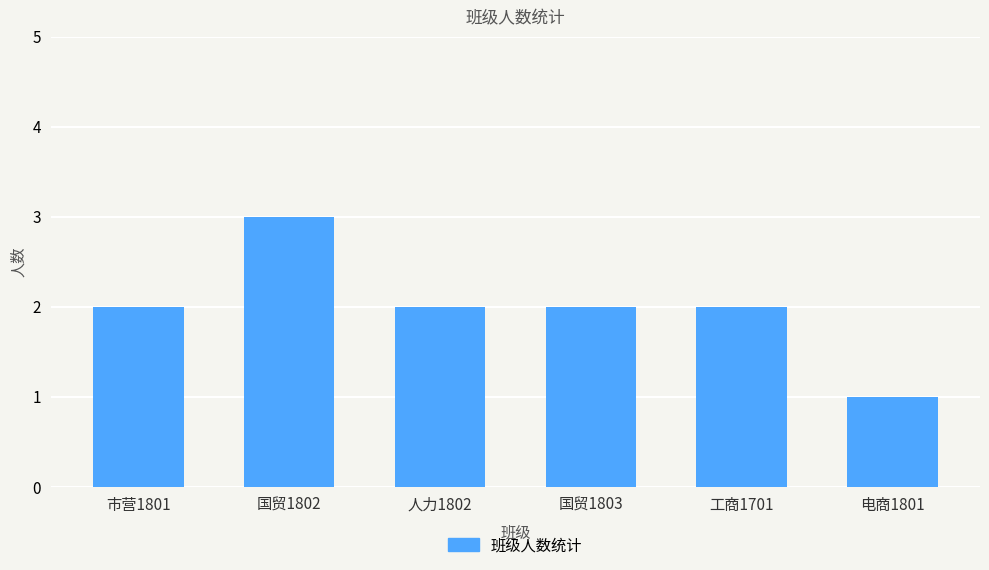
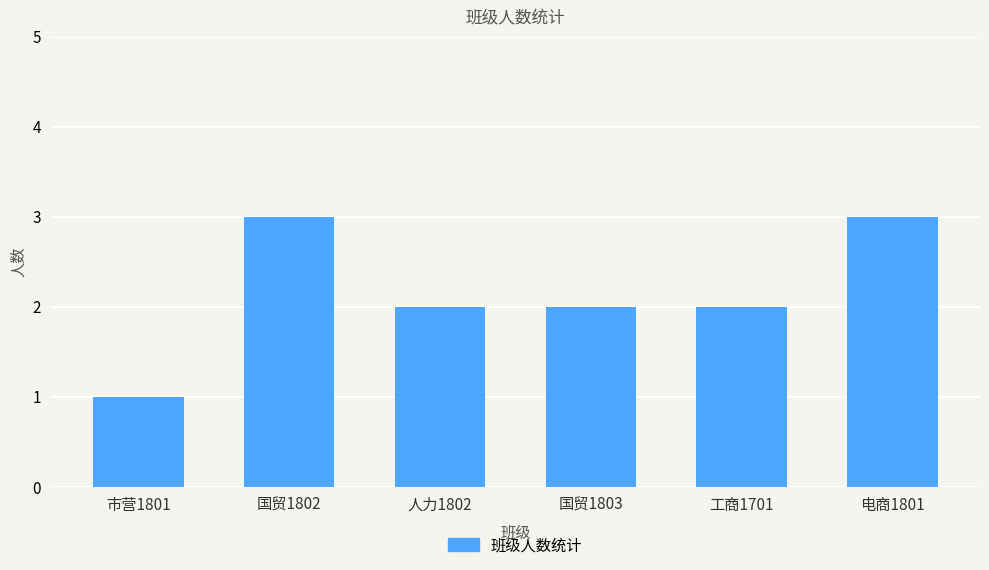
  {
-   "市营1801": 2,
+   "市营1801": 1,
    "国贸1802": 3,
    "人力1802": 2,
    "国贸1803": 2,
    "工商1701": 2,
-   "电商1801": 1
+   "电商1801": 3
  }
